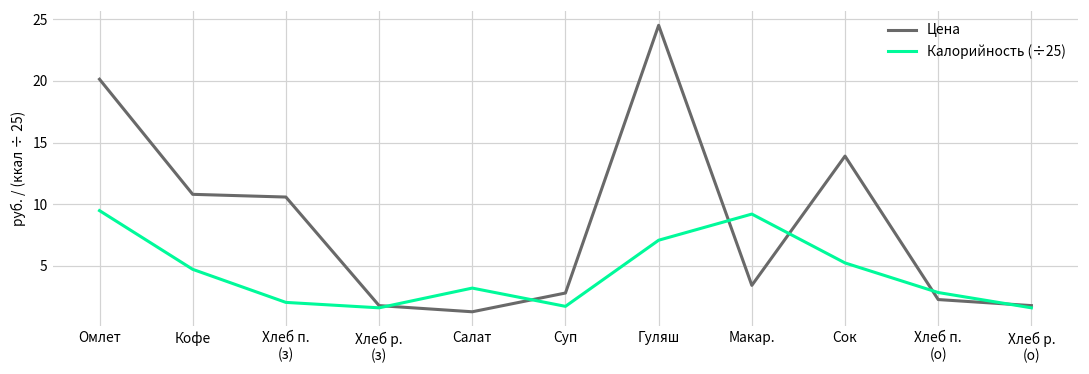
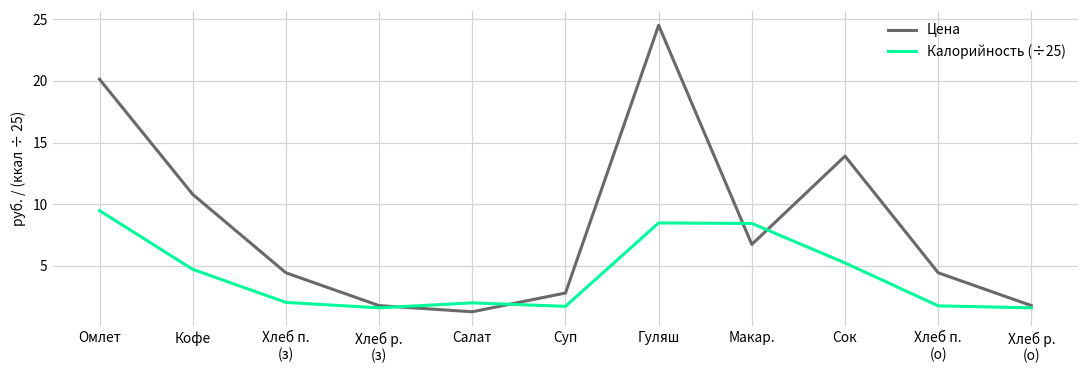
  {
    "Цена": {
      "Омлет": 20.1,
      "Кофе": 10.8,
-     "Хлеб п. (з)": 10.6,
+     "Хлеб п. (з)": 4.4,
      "Салат": 1.3,
      "Суп": 2.8,
      "Гуляш": 24.5,
-     "Макар.": 3.4,
+     "Макар.": 6.7,
      "Сок": 13.9,
-     "Хлеб п. (о)": 2.3
+     "Хлеб п. (о)": 4.4
    },
    "Калорийность (÷25)": {
      "Омлет": 9.5,
      "Кофе": 4.7,
      "Хлеб п. (з)": 2.0,
-     "Салат": 3.2,
+     "Салат": 2.0,
      "Суп": 1.7,
-     "Гуляш": 7.1,
-     "Макар.": 9.2,
+     "Гуляш": 8.5,
+     "Макар.": 8.4,
      "Сок": 5.2,
-     "Хлеб п. (о)": 2.8
+     "Хлеб п. (о)": 1.8
    }
  }
